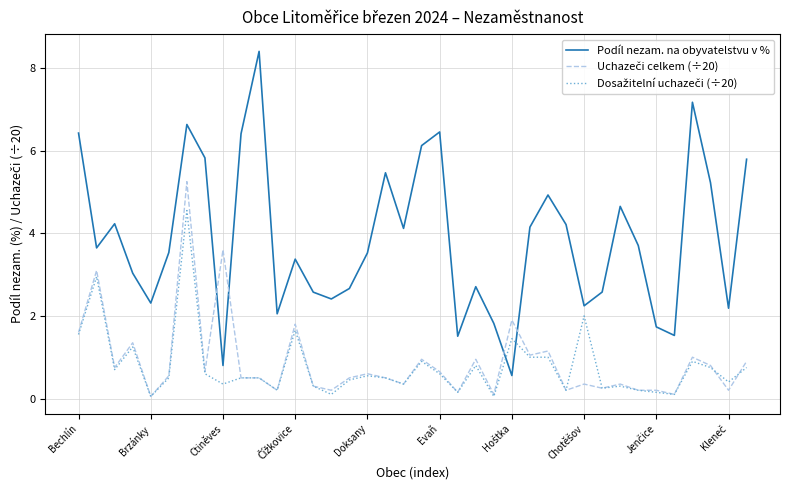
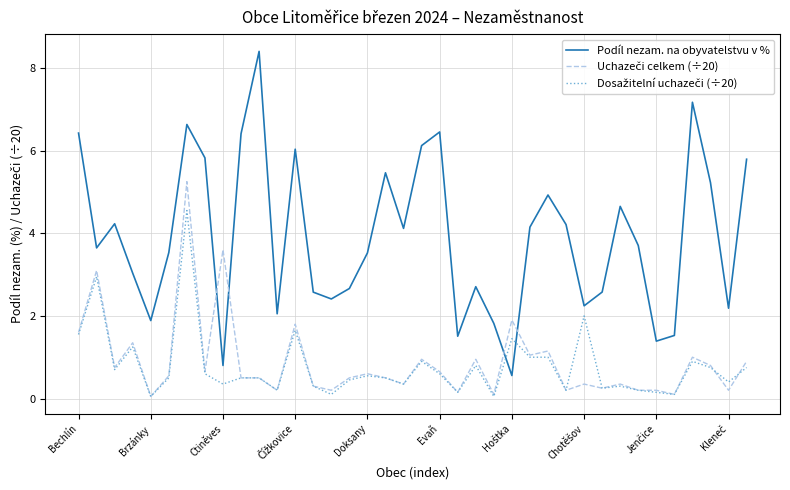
  {
    "Podíl nezam. na obyvatelstvu v %": {
      "Bechlín": 6.4,
-     "Brzánky": 2.3,
+     "Brzánky": 1.9,
      "Ctiněves": 0.8,
-     "Čížkovice": 3.4,
+     "Čížkovice": 6.0,
      "Doksany": 3.5,
      "Evaň": 6.5,
      "Hoštka": 0.6,
      "Chotěšov": 2.2,
-     "Jenčice": 1.7,
+     "Jenčice": 1.4,
      "Kleneč": 2.2
    },
    "Uchazeči celkem (÷20)": {
      "Ctiněves": 3.6,
      "Čížkovice": 1.8,
      "Hoštka": 1.9,
      "Chotěšov": 0.4,
      "Kleneč": 0.2
    },
    "Dosažitelní uchazeči (÷20)": {
      "Ctiněves": 0.4,
      "Čížkovice": 1.7,
      "Hoštka": 1.5,
      "Chotěšov": 2.0,
      "Kleneč": 0.4
    }
  }
